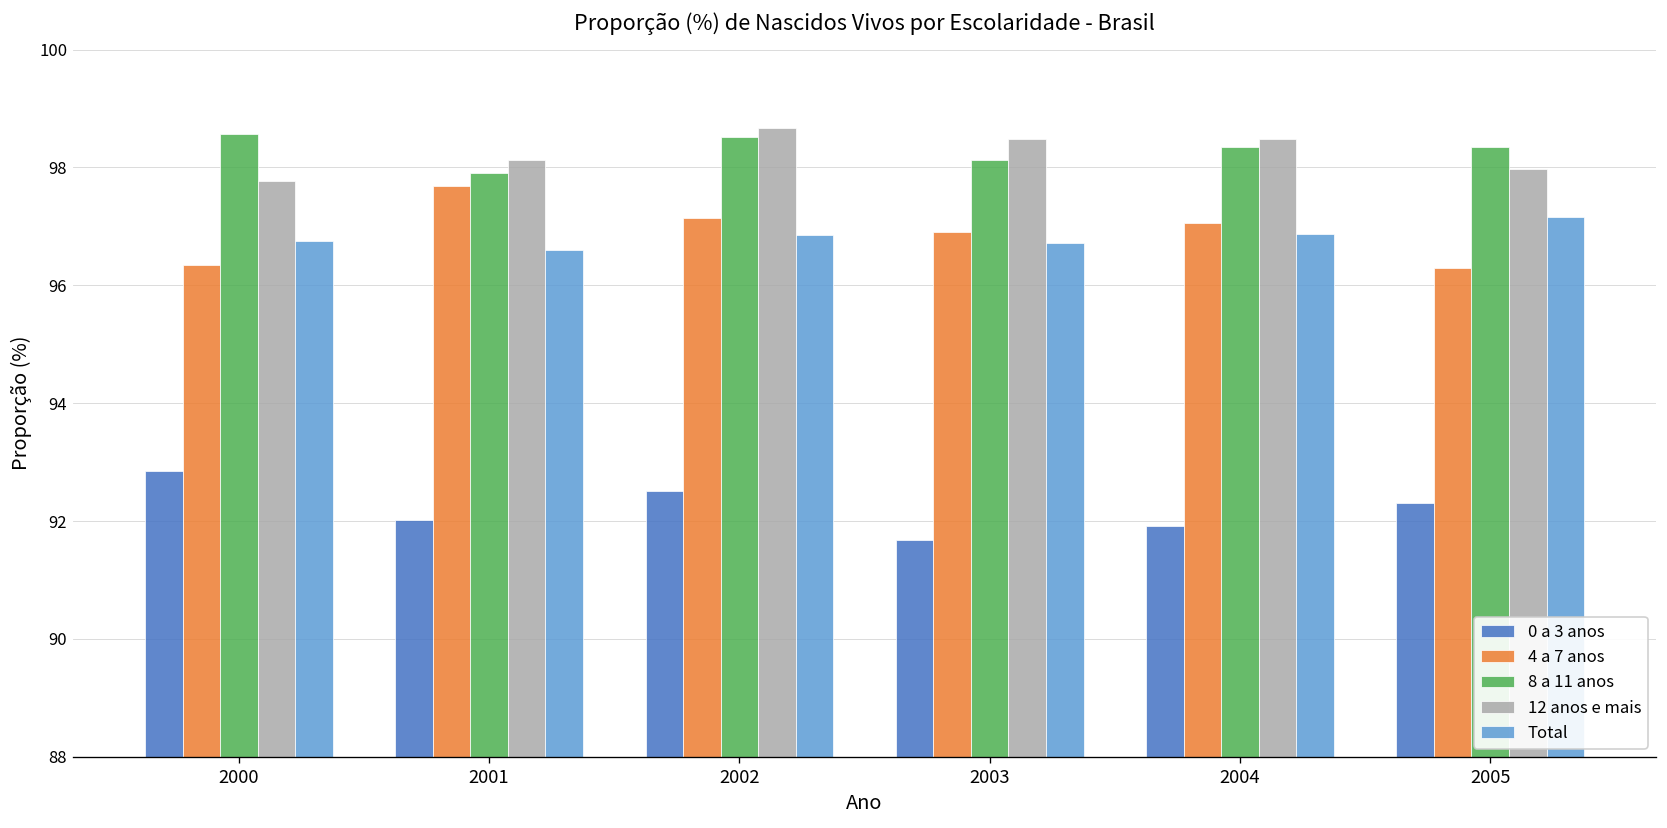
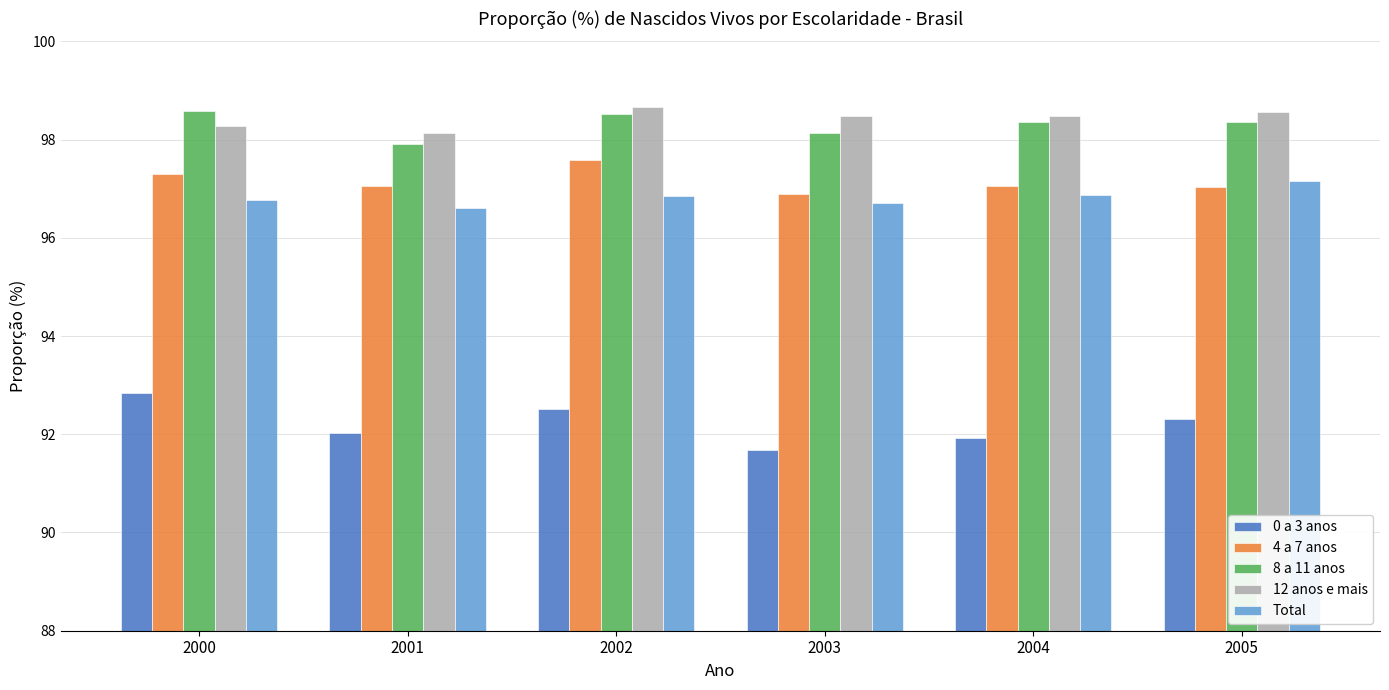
  {
    "4 a 7 anos": {
-     "2000": 96.3,
-     "2001": 97.7,
-     "2002": 97.1,
+     "2000": 97.3,
+     "2001": 97.1,
+     "2002": 97.6,
      "2003": 96.9,
      "2004": 97.1,
-     "2005": 96.3
+     "2005": 97.0
    },
    "8 a 11 anos": {
      "2000": 98.6,
      "2001": 97.9,
      "2002": 98.5,
      "2003": 98.1,
      "2004": 98.4,
      "2005": 98.4
    },
    "12 anos e mais": {
-     "2000": 97.8,
+     "2000": 98.3,
      "2001": 98.1,
      "2002": 98.7,
      "2003": 98.5,
      "2004": 98.5,
-     "2005": 98.0
+     "2005": 98.6
    }
  }
